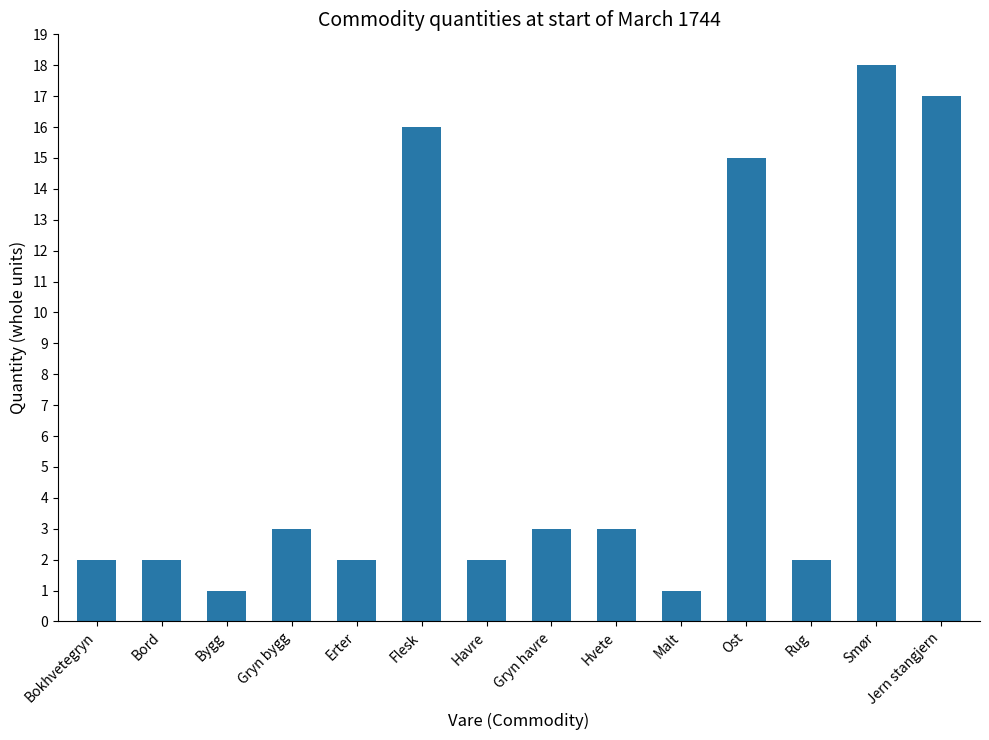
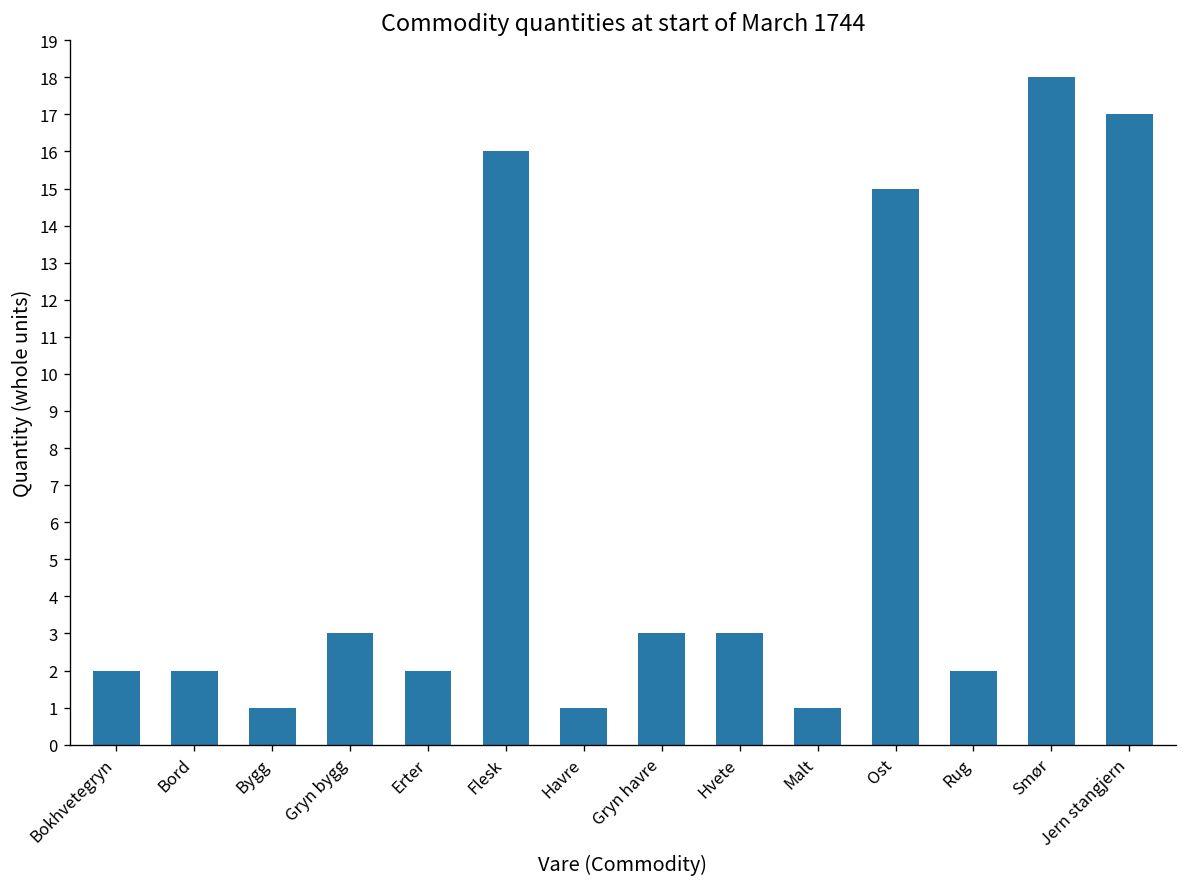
  {
    "Bokhvetegryn": 2,
    "Bord": 2,
    "Bygg": 1,
    "Gryn bygg": 3,
    "Erter": 2,
    "Flesk": 16,
-   "Havre": 2,
+   "Havre": 1,
    "Gryn havre": 3,
    "Hvete": 3,
    "Malt": 1,
    "Ost": 15,
    "Rug": 2,
    "Smør": 18,
    "Jern stangjern": 17
  }
